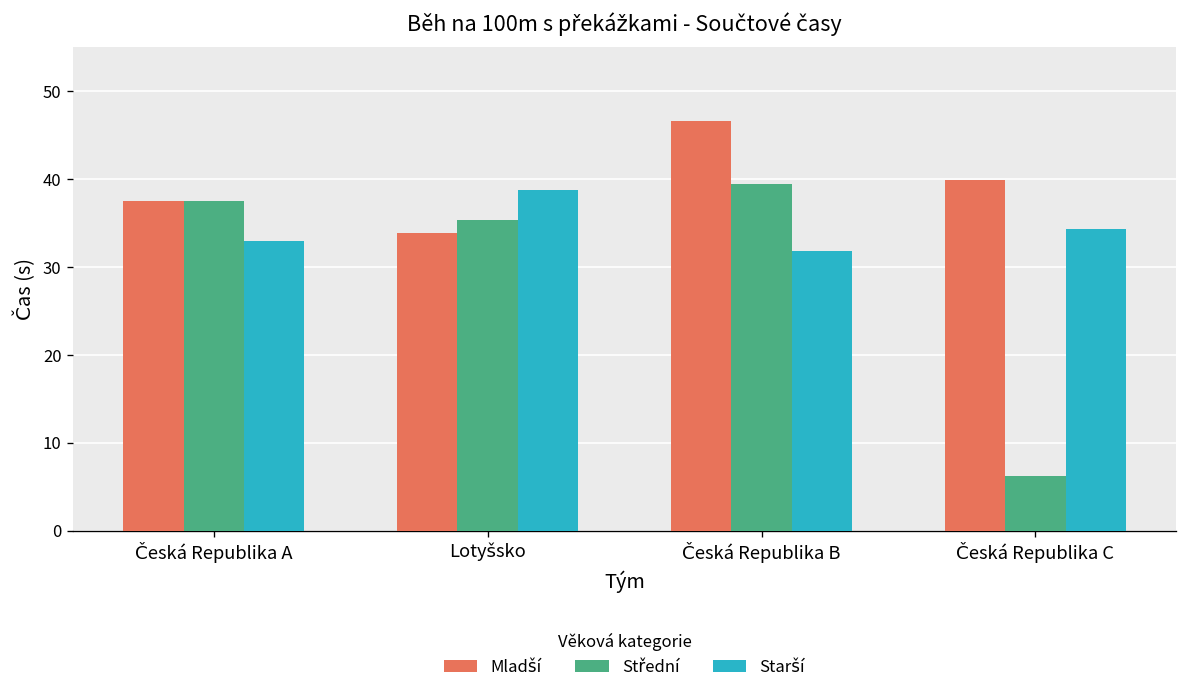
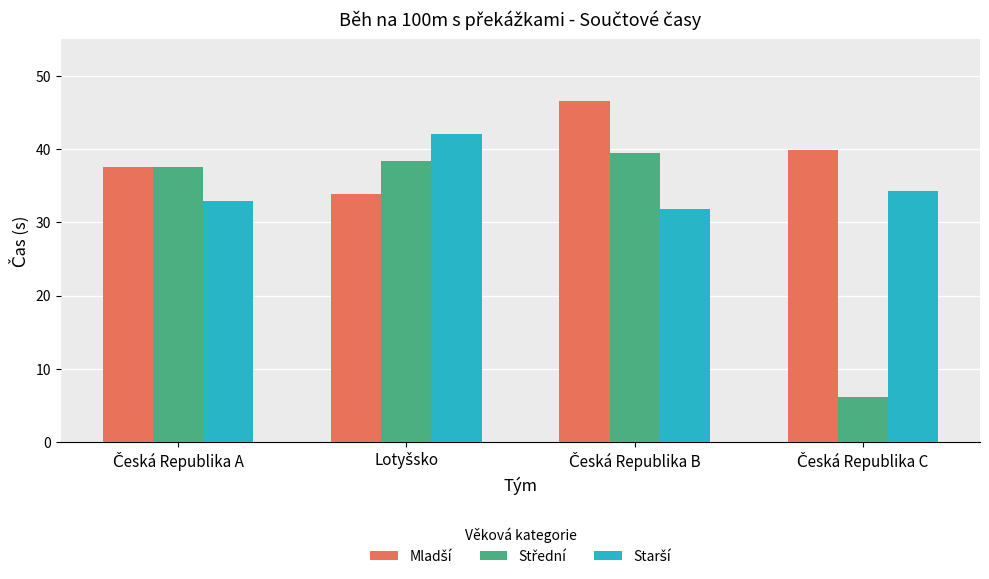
  {
    "Mladší": {
      "Česká Republika A": 38,
      "Lotyšsko": 34,
      "Česká Republika B": 47,
      "Česká Republika C": 40
    },
    "Střední": {
      "Česká Republika A": 38,
-     "Lotyšsko": 35,
+     "Lotyšsko": 38,
      "Česká Republika B": 39,
      "Česká Republika C": 6
    },
    "Starší": {
      "Česká Republika A": 33,
-     "Lotyšsko": 39,
+     "Lotyšsko": 42,
      "Česká Republika B": 32,
      "Česká Republika C": 34
    }
  }
